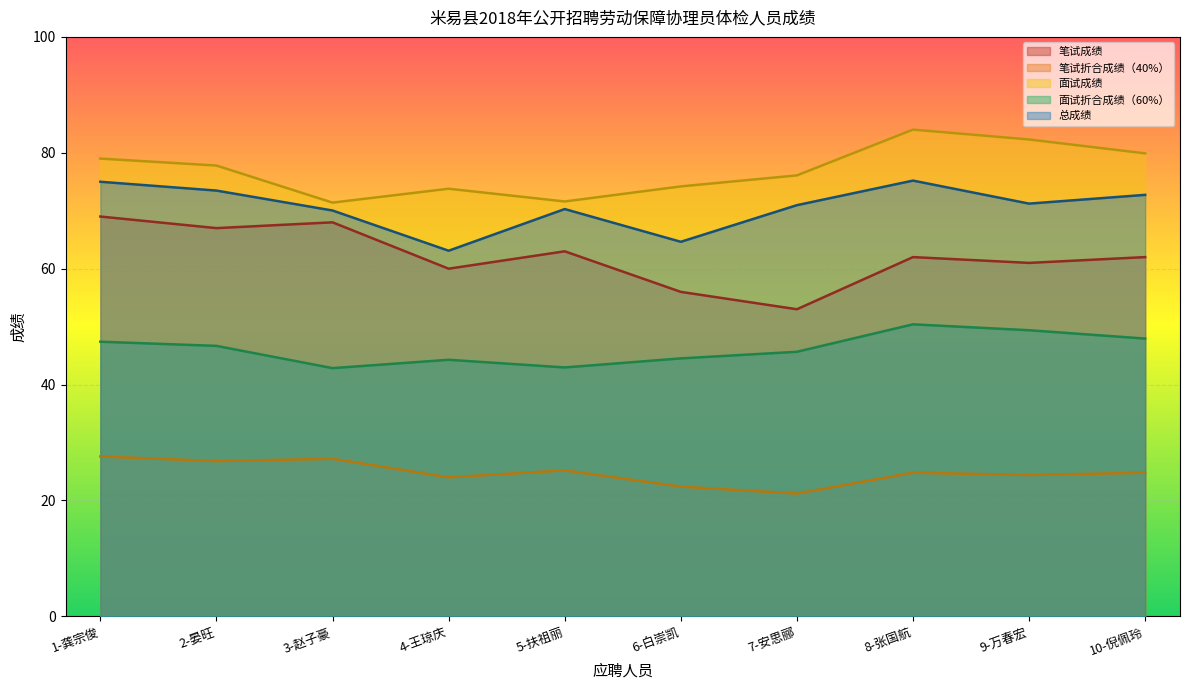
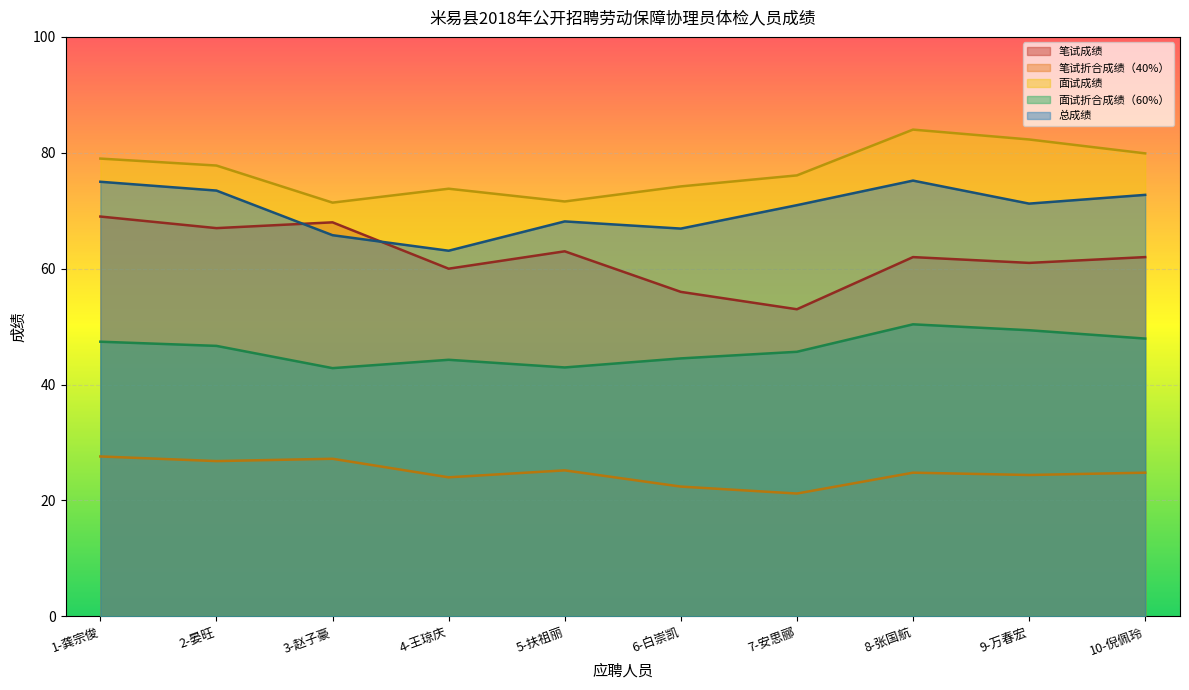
  {
    "面试折合成绩（60%）": {
      "1-龚宗俊": 47,
      "2-晏旺": 47,
      "3-赵子豪": 43,
      "4-王琼庆": 44,
      "5-扶祖丽": 43,
      "6-白崇凯": 45,
      "7-安思郦": 46,
      "8-张国航": 50,
      "9-万春宏": 49,
      "10-倪佩玲": 48
    },
    "总成绩": {
      "1-龚宗俊": 75,
      "2-晏旺": 73,
-     "3-赵子豪": 70,
+     "3-赵子豪": 66,
      "4-王琼庆": 63,
-     "5-扶祖丽": 70,
-     "6-白崇凯": 65,
+     "5-扶祖丽": 68,
+     "6-白崇凯": 67,
      "7-安思郦": 71,
      "8-张国航": 75,
      "9-万春宏": 71,
      "10-倪佩玲": 73
    }
  }
